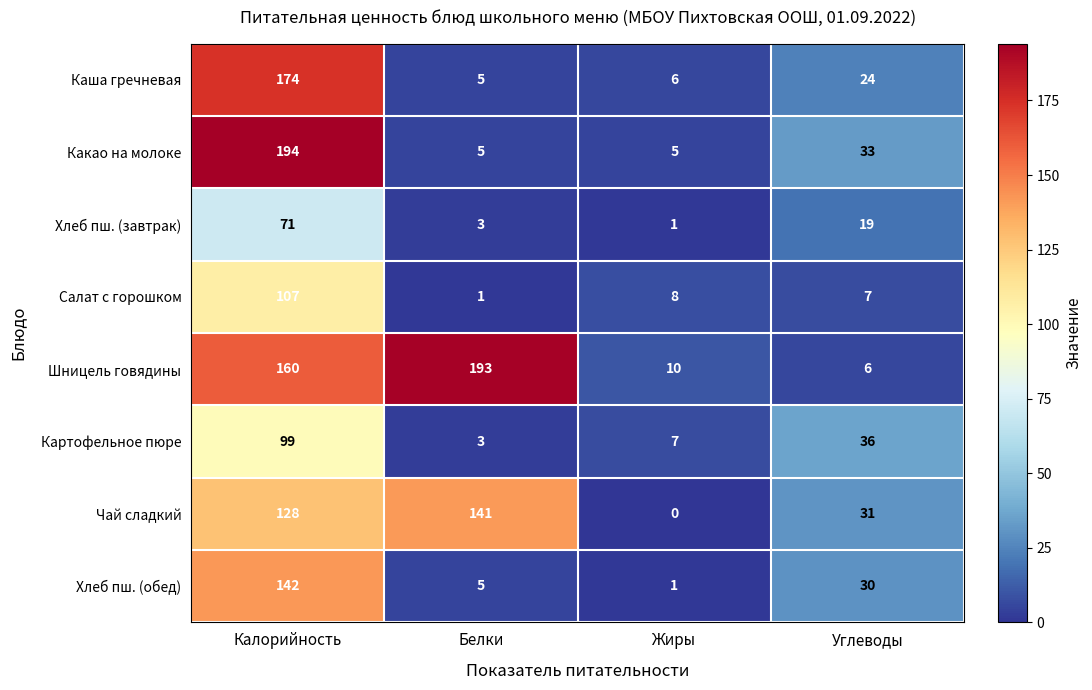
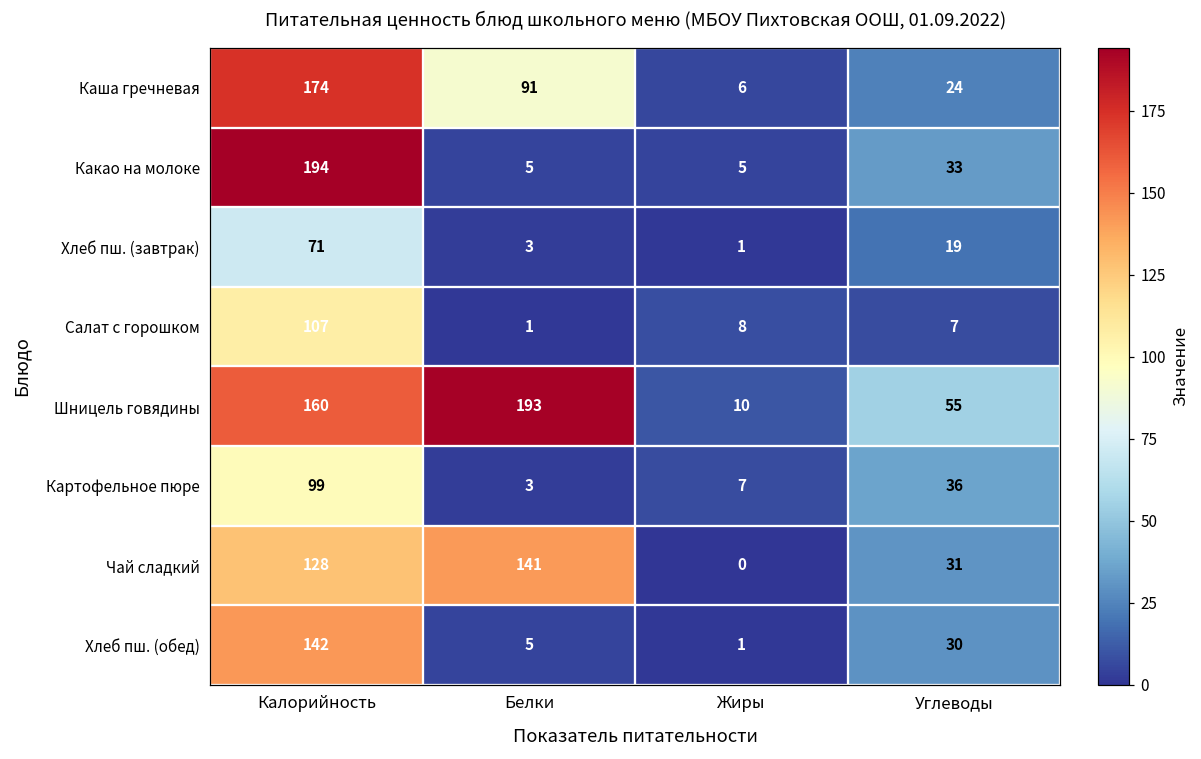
  {
    "Каша гречневая": {
      "Калорийность": 174,
-     "Белки": 5,
+     "Белки": 91,
      "Жиры": 6,
      "Углеводы": 24
    },
    "Какао на молоке": {
      "Калорийность": 194,
      "Белки": 5,
      "Жиры": 5,
      "Углеводы": 33
    },
    "Хлеб пш. (завтрак)": {
      "Калорийность": 71,
      "Белки": 3,
      "Жиры": 1,
      "Углеводы": 19
    },
    "Салат с горошком": {
      "Калорийность": 107,
      "Белки": 1,
      "Жиры": 8,
      "Углеводы": 7
    },
    "Шницель говядины": {
      "Калорийность": 160,
      "Белки": 193,
      "Жиры": 10,
-     "Углеводы": 6
+     "Углеводы": 55
    },
    "Картофельное пюре": {
      "Калорийность": 99,
      "Белки": 3,
      "Жиры": 7,
      "Углеводы": 36
    },
    "Чай сладкий": {
      "Калорийность": 128,
      "Белки": 141,
      "Жиры": 0,
      "Углеводы": 31
    },
    "Хлеб пш. (обед)": {
      "Калорийность": 142,
      "Белки": 5,
      "Жиры": 1,
      "Углеводы": 30
    }
  }
